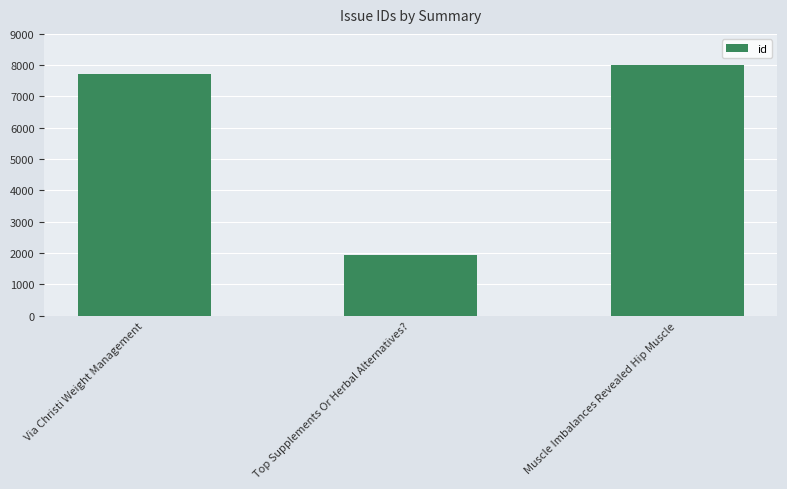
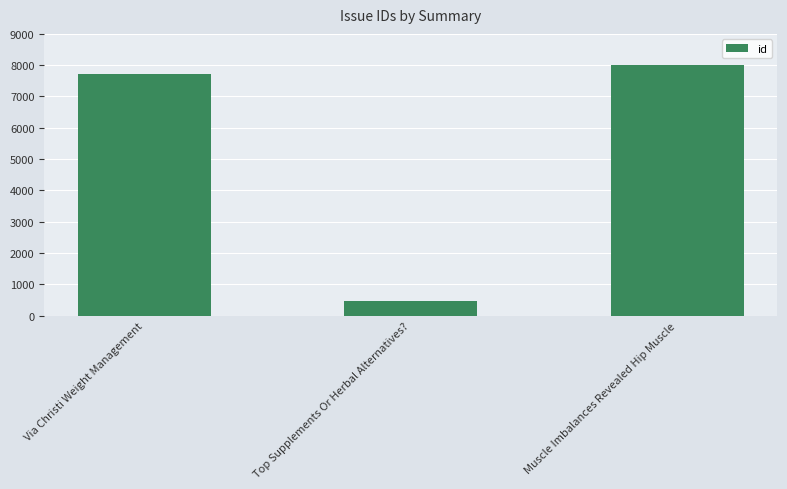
  {
    "Via Christi Weight Management": 7700,
-   "Top Supplements Or Herbal Alternatives?": 1900,
+   "Top Supplements Or Herbal Alternatives?": 500,
    "Muscle Imbalances Revealed Hip Muscle": 8000
  }
